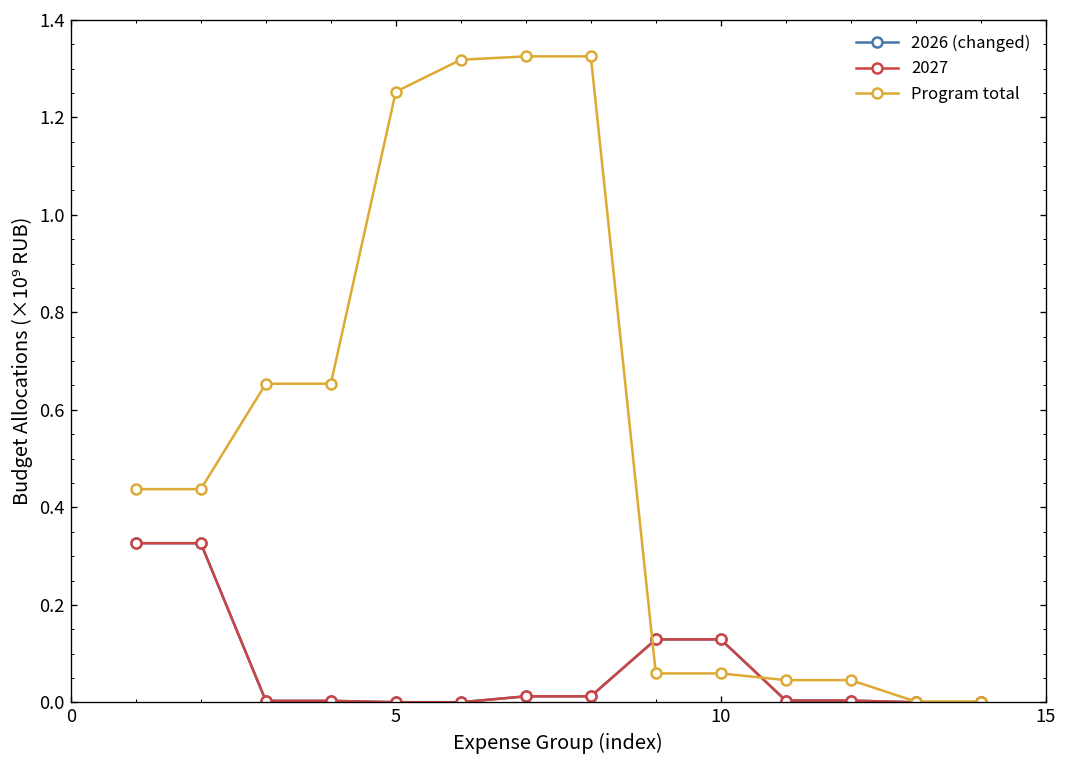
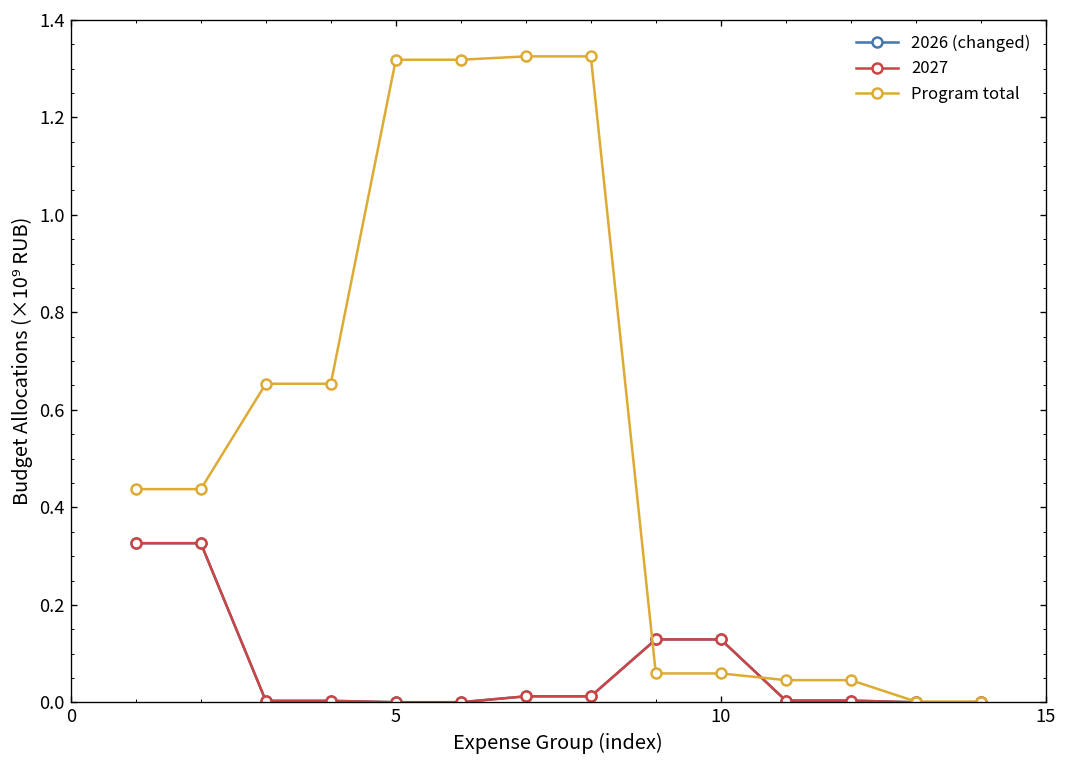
  {
    "2027": {
      "5": 0.00,
      "10": 0.13
    },
    "Program total": {
-     "5": 1.25,
+     "5": 1.32,
      "10": 0.06
    }
  }
